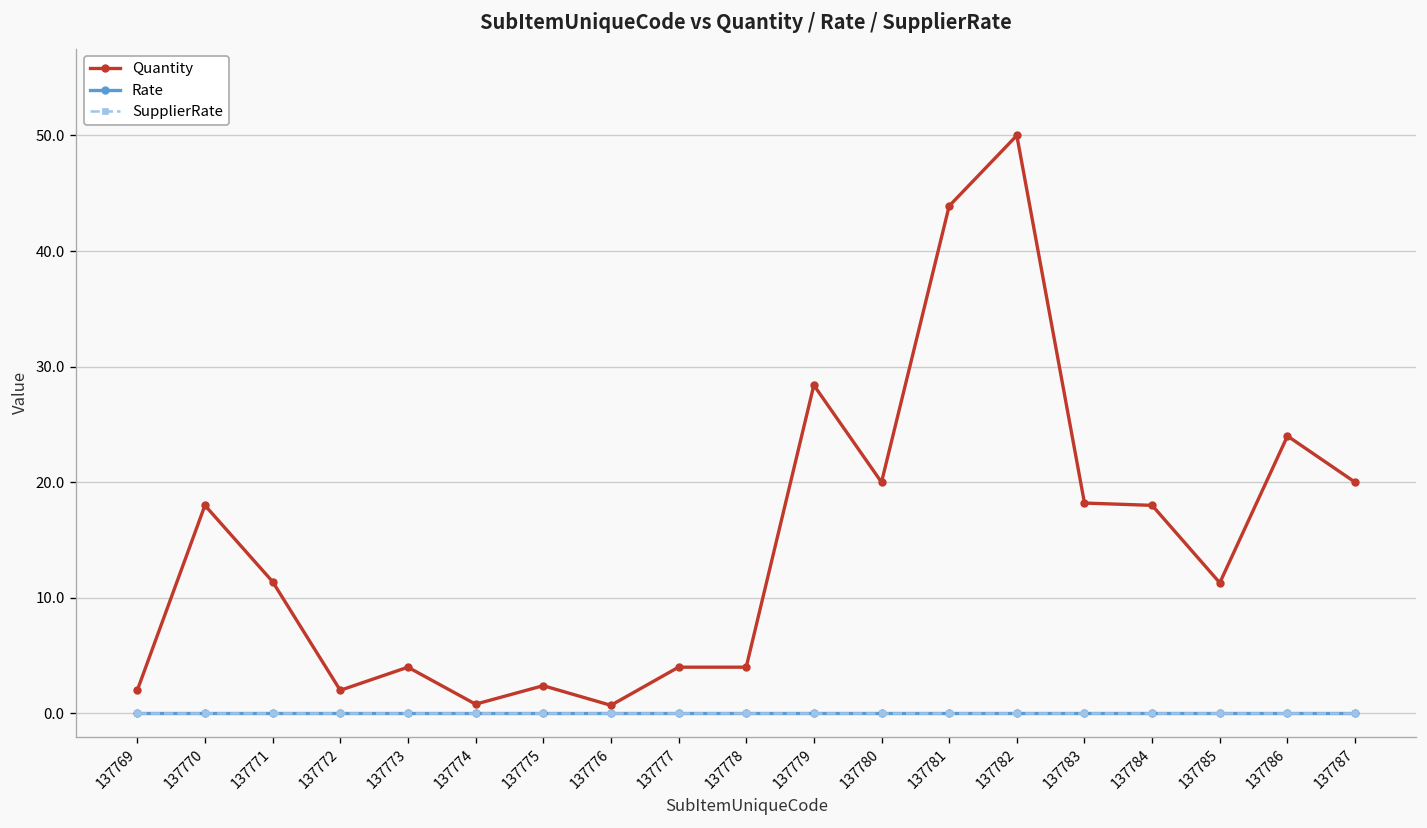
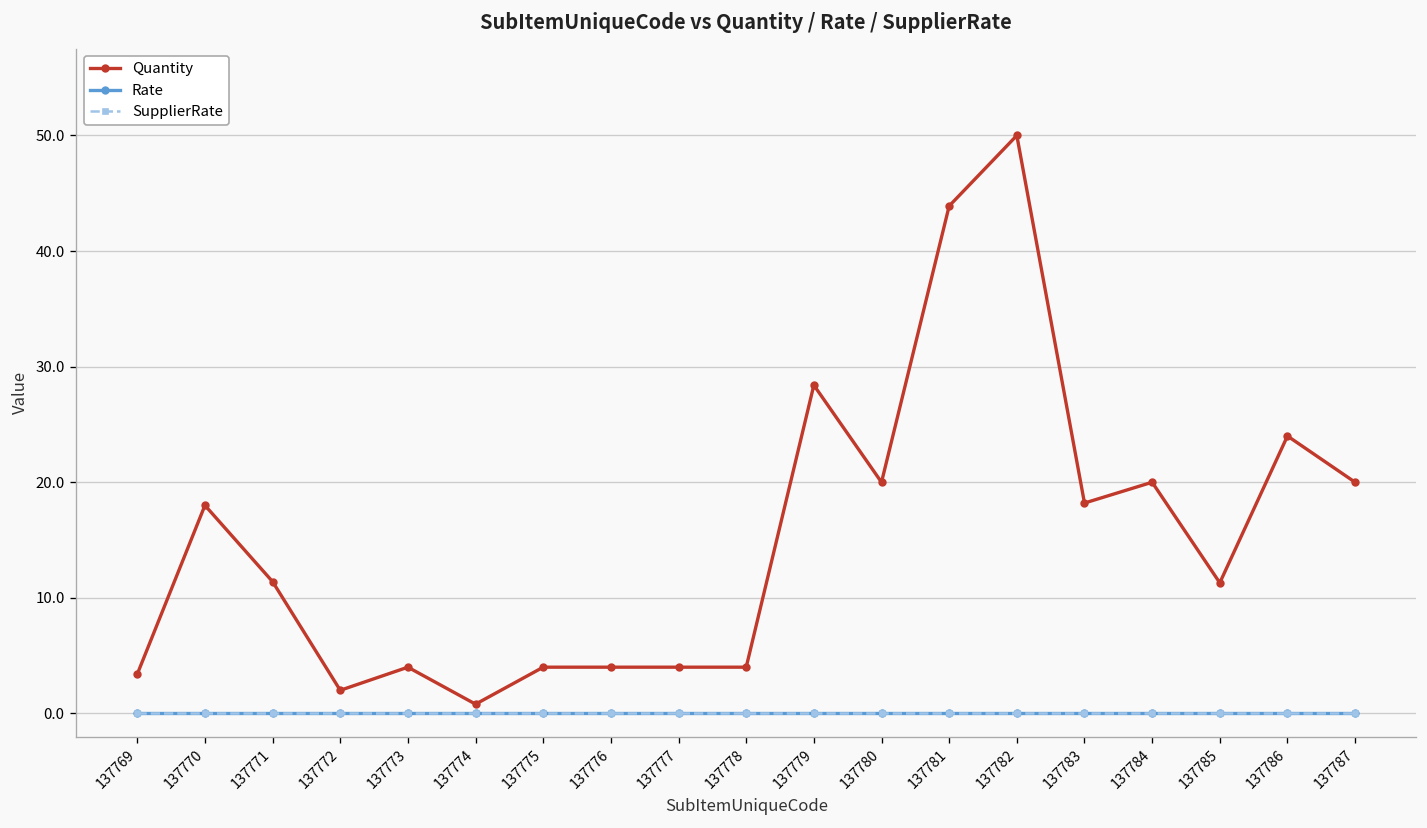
  {
    "Quantity": {
-     "137769": 2,
+     "137769": 3,
      "137770": 18,
      "137771": 11,
      "137772": 2,
      "137773": 4,
      "137774": 1,
-     "137775": 2,
-     "137776": 1,
+     "137775": 4,
+     "137776": 4,
      "137777": 4,
      "137778": 4,
      "137779": 28,
      "137780": 20,
      "137781": 44,
      "137782": 50,
      "137783": 18,
-     "137784": 18,
+     "137784": 20,
      "137785": 11,
      "137786": 24,
      "137787": 20
    },
    "SupplierRate": {
      "137769": 0,
      "137770": 0,
      "137771": 0,
      "137772": 0,
      "137773": 0,
      "137774": 0,
      "137775": 0,
      "137776": 0,
      "137777": 0,
      "137778": 0,
      "137779": 0,
      "137780": 0,
      "137781": 0,
      "137782": 0,
      "137783": 0,
      "137784": 0,
      "137785": 0,
      "137786": 0,
      "137787": 0
    }
  }
